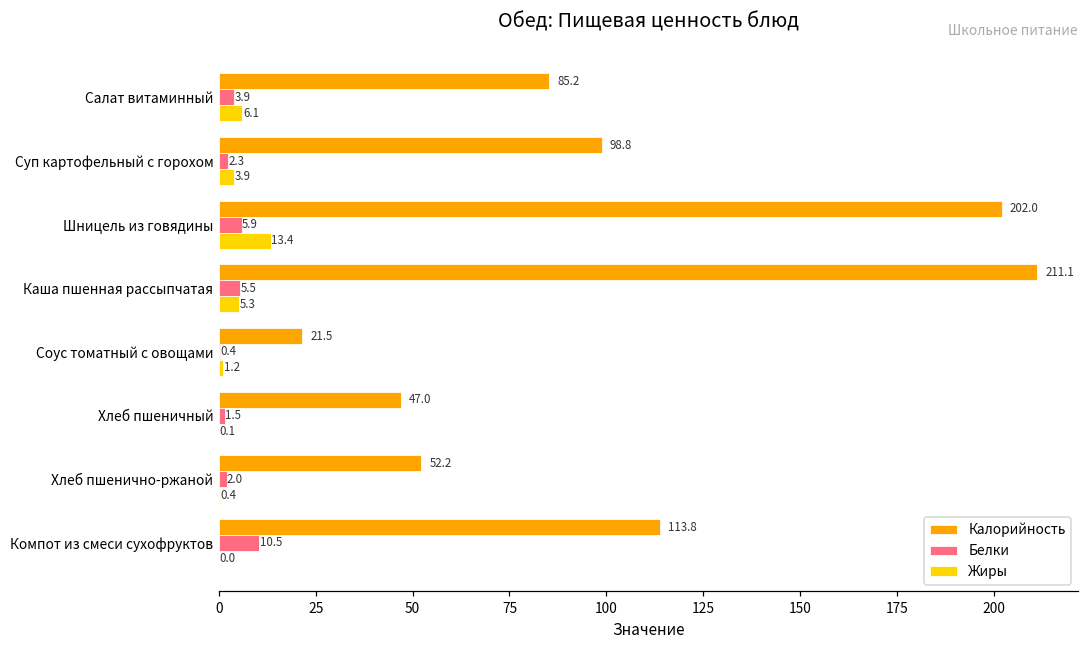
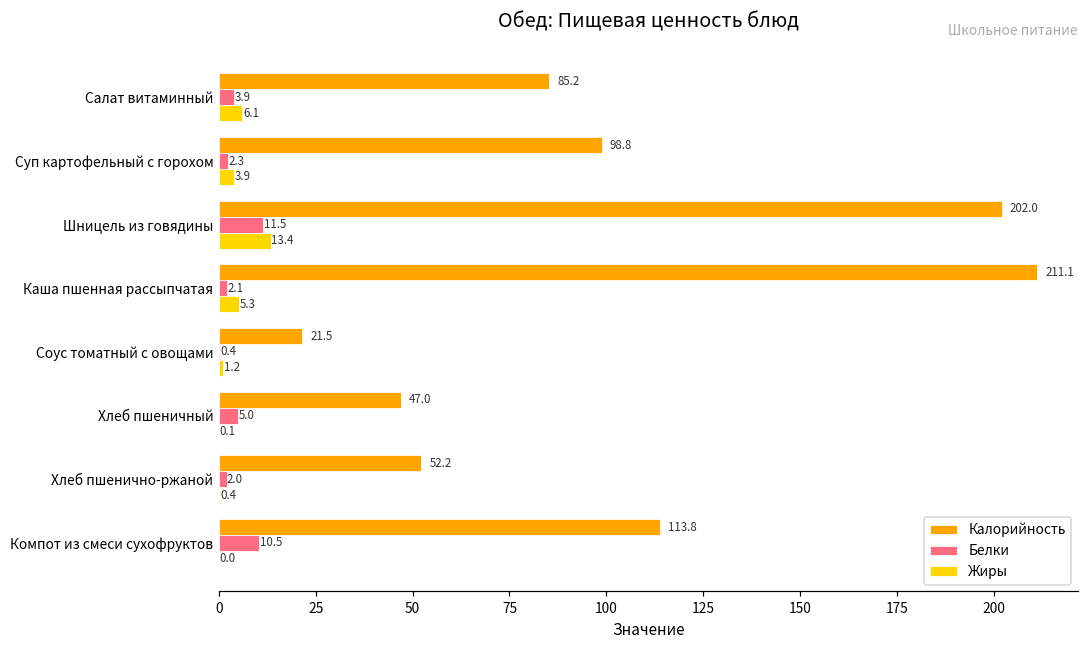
  {
    "Белки": {
      "Салат витаминный": 3.9,
      "Суп картофельный с горохом": 2.3,
-     "Шницель из говядины": 5.9,
-     "Каша пшенная рассыпчатая": 5.5,
+     "Шницель из говядины": 11.5,
+     "Каша пшенная рассыпчатая": 2.1,
      "Соус томатный с овощами": 0.4,
-     "Хлеб пшеничный": 1.5,
+     "Хлеб пшеничный": 5.0,
      "Хлеб пшенично-ржаной": 2.0,
      "Компот из смеси сухофруктов": 10.5
    }
  }
